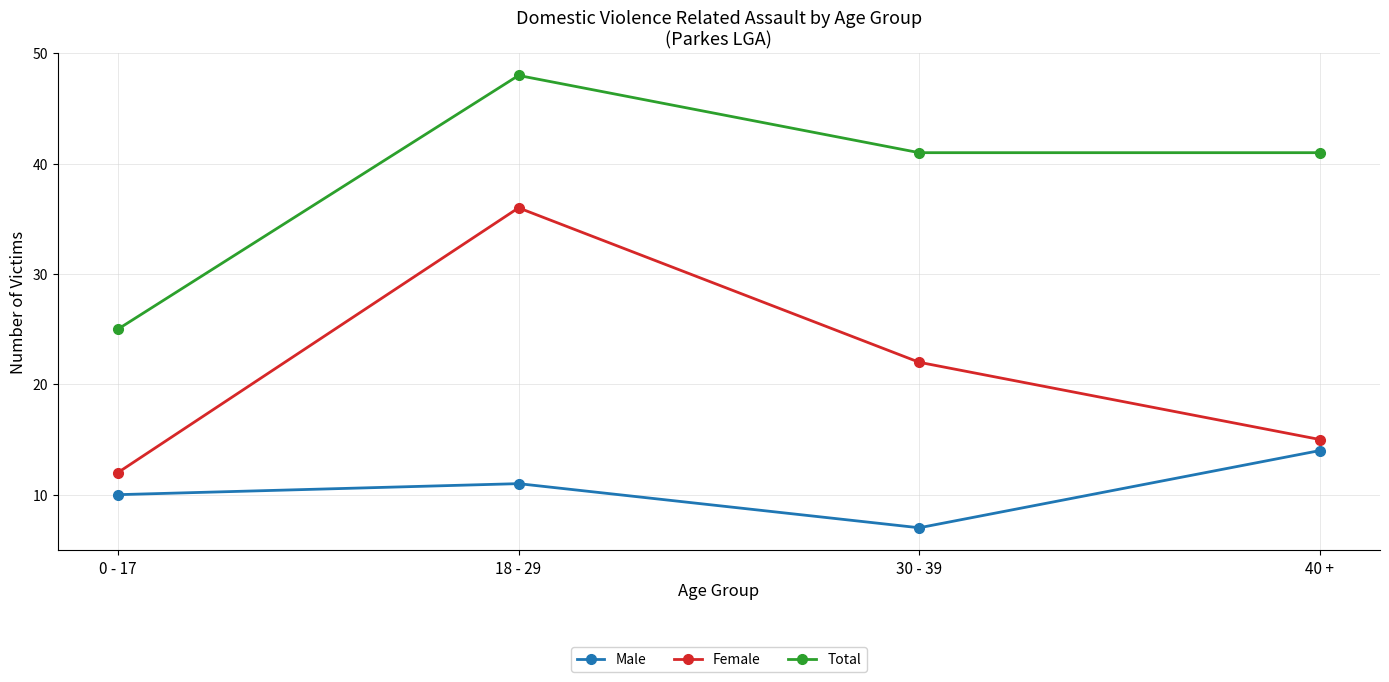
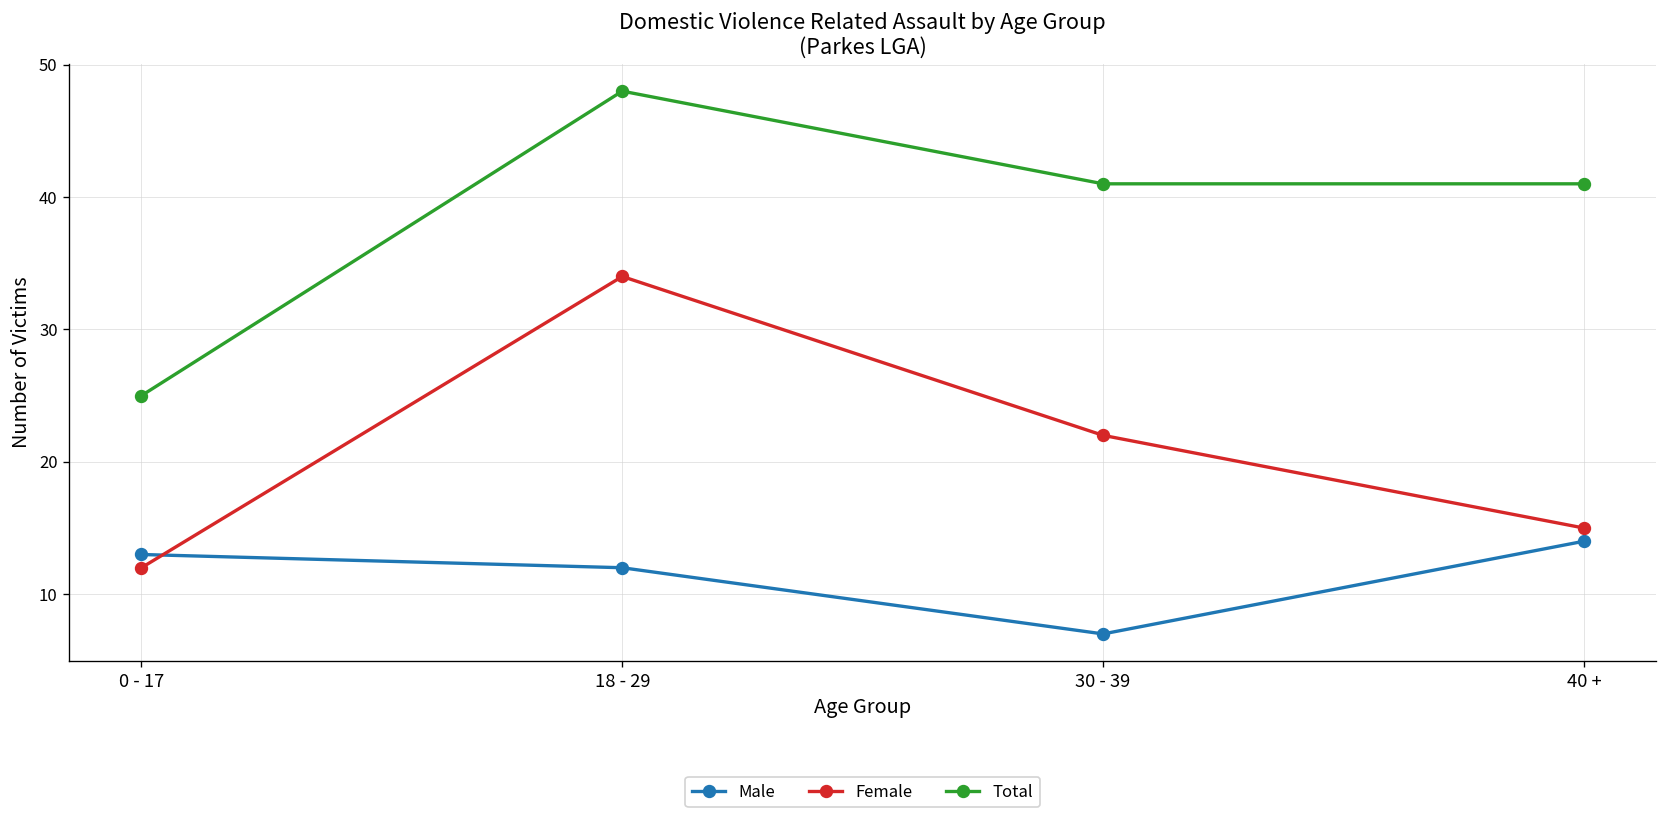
  {
    "Male": {
-     "0 - 17": 10,
-     "18 - 29": 11,
+     "0 - 17": 13,
+     "18 - 29": 12,
      "30 - 39": 7,
      "40 +": 14
    },
    "Female": {
      "0 - 17": 12,
-     "18 - 29": 36,
+     "18 - 29": 34,
      "30 - 39": 22,
      "40 +": 15
    },
    "Total": {
      "0 - 17": 25,
      "18 - 29": 48,
      "30 - 39": 41,
      "40 +": 41
    }
  }
